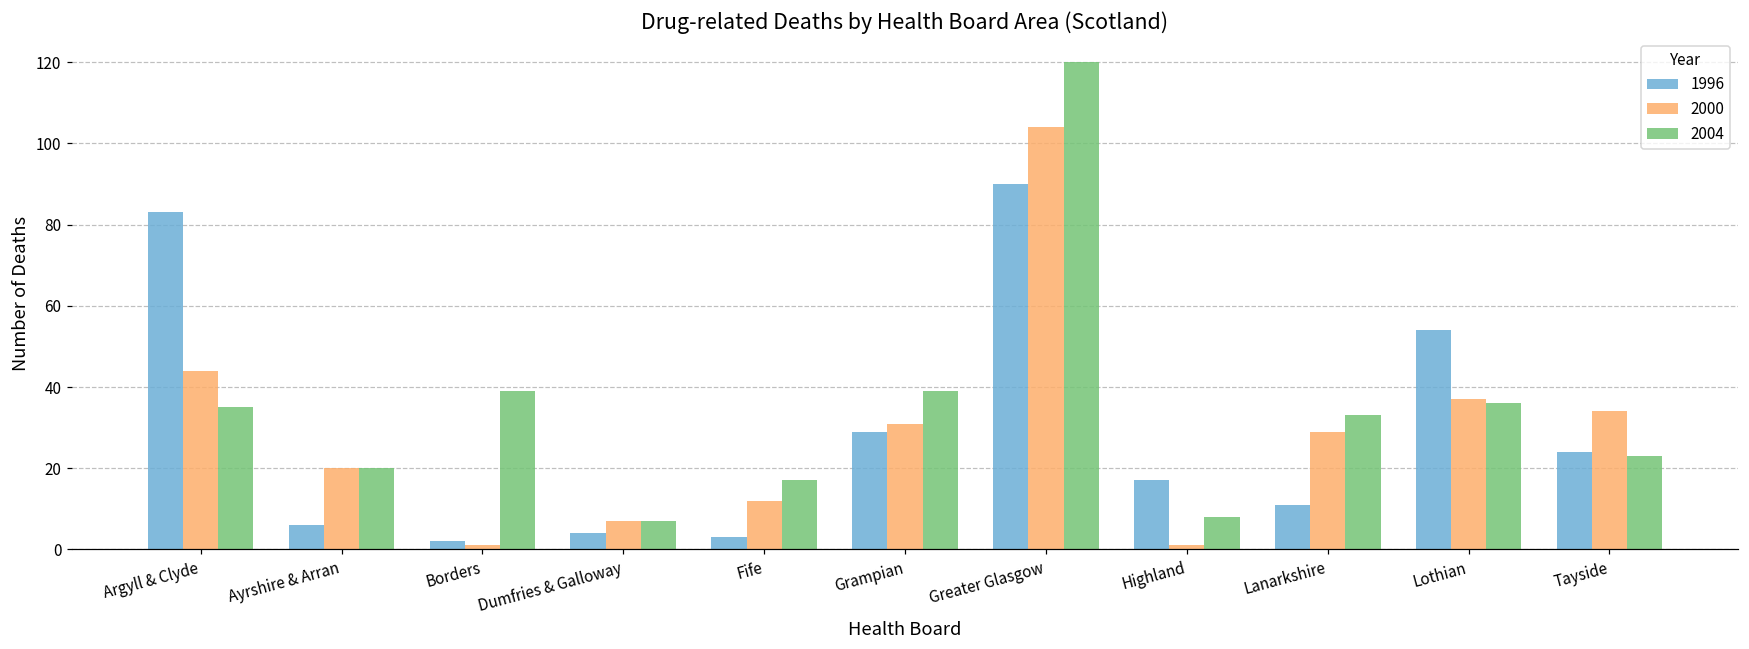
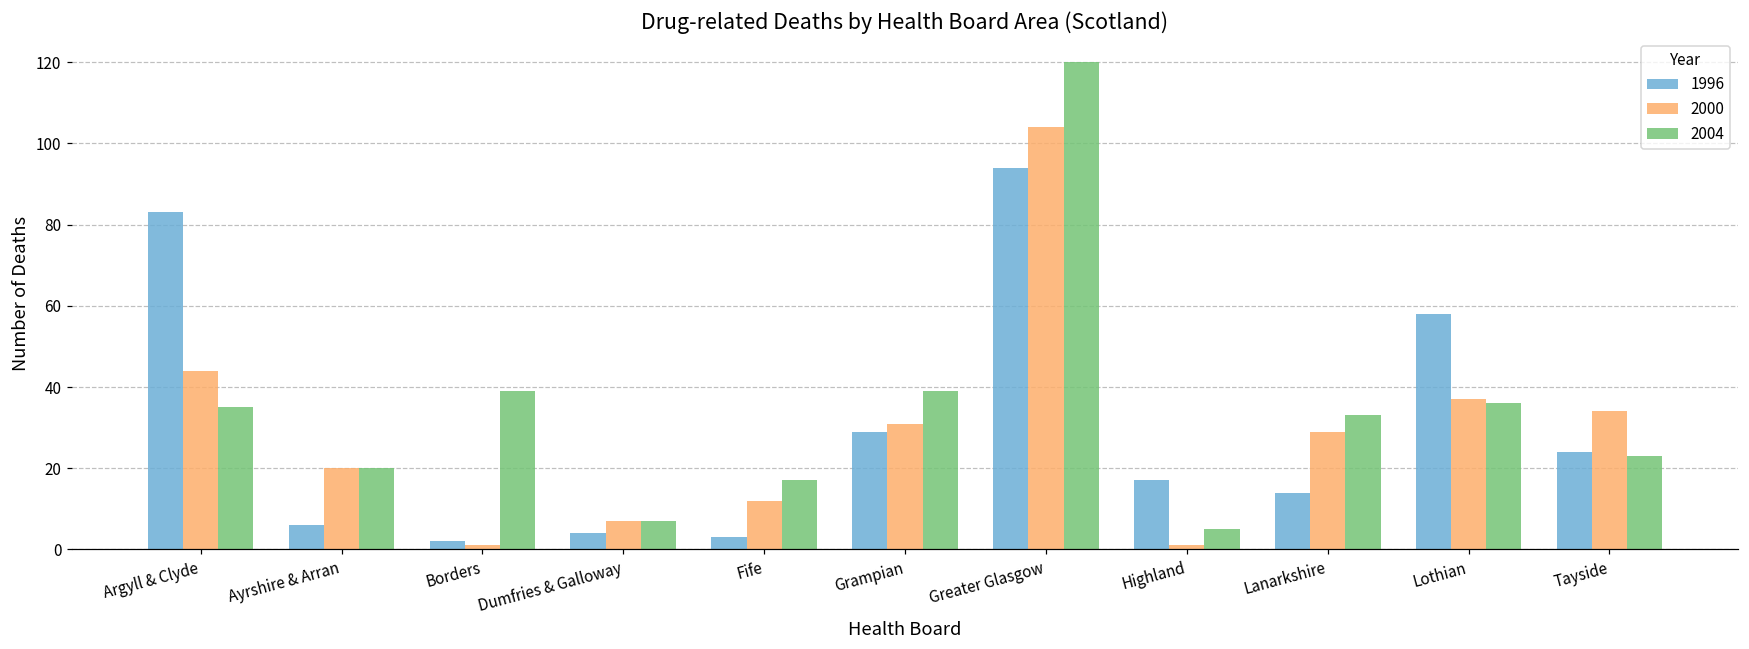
  {
    "1996": {
      "Argyll & Clyde": 83,
      "Ayrshire & Arran": 6,
      "Borders": 2,
      "Dumfries & Galloway": 4,
      "Fife": 3,
      "Grampian": 29,
-     "Greater Glasgow": 90,
+     "Greater Glasgow": 94,
      "Highland": 17,
-     "Lanarkshire": 11,
-     "Lothian": 54,
+     "Lanarkshire": 14,
+     "Lothian": 58,
      "Tayside": 24
    },
    "2000": {
      "Argyll & Clyde": 44,
      "Ayrshire & Arran": 20,
      "Borders": 1,
      "Dumfries & Galloway": 7,
      "Fife": 12,
      "Grampian": 31,
      "Greater Glasgow": 104,
      "Highland": 1,
      "Lanarkshire": 29,
      "Lothian": 37,
      "Tayside": 34
    },
    "2004": {
      "Argyll & Clyde": 35,
      "Ayrshire & Arran": 20,
      "Borders": 39,
      "Dumfries & Galloway": 7,
      "Fife": 17,
      "Grampian": 39,
      "Greater Glasgow": 120,
-     "Highland": 8,
+     "Highland": 5,
      "Lanarkshire": 33,
      "Lothian": 36,
      "Tayside": 23
    }
  }
